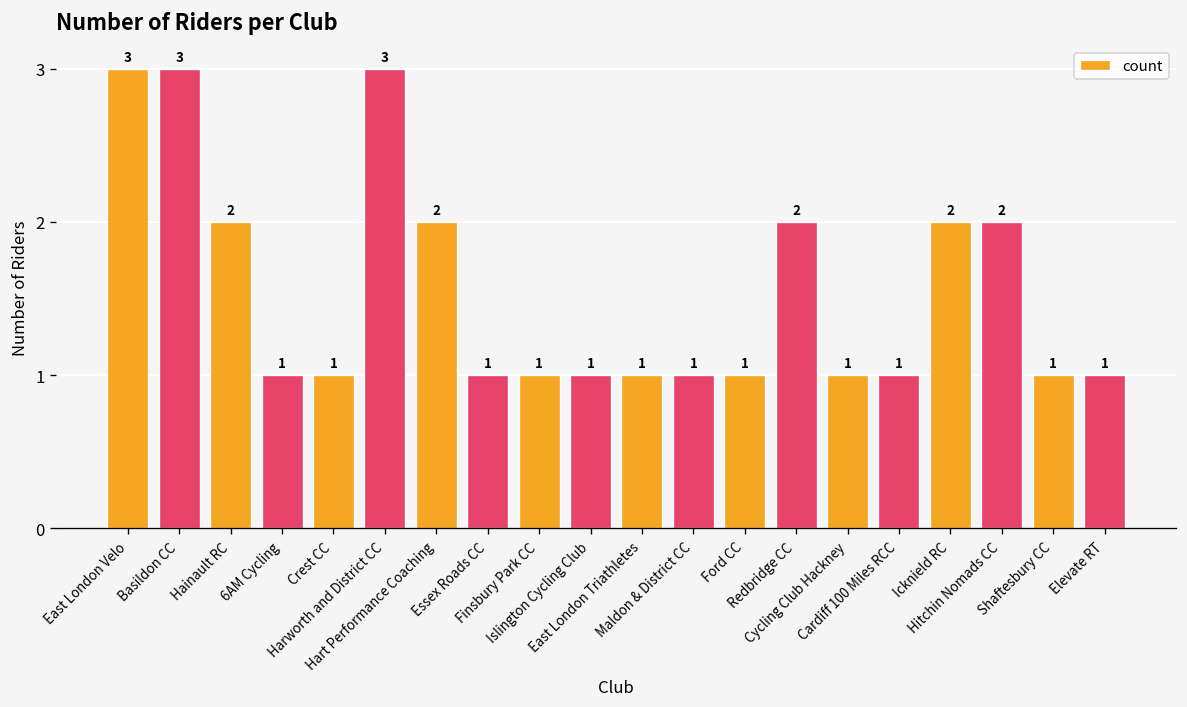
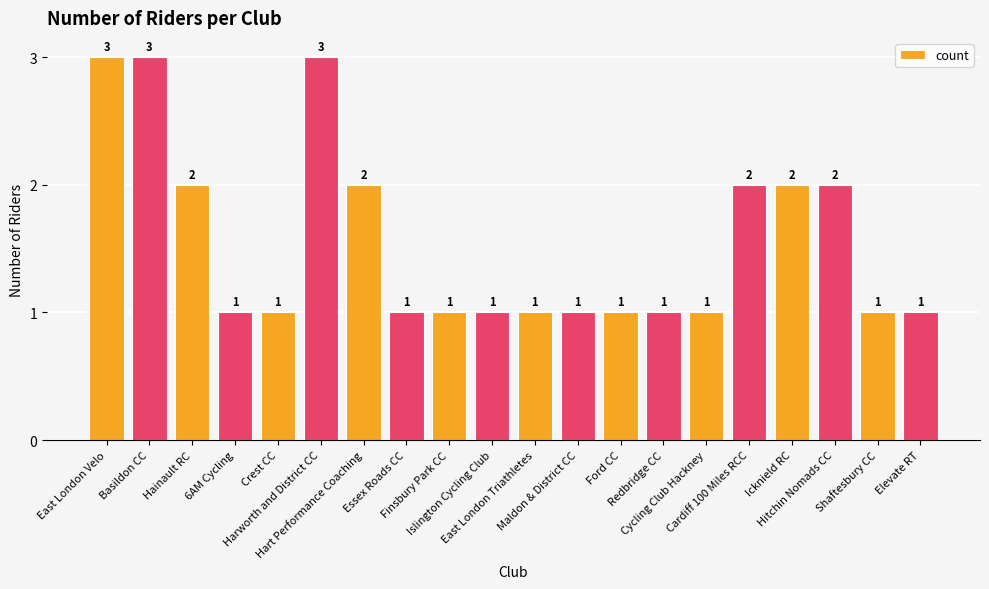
  {
    "East London Velo": 3,
    "Basildon CC": 3,
    "Hainault RC": 2,
    "6AM Cycling": 1,
    "Crest CC": 1,
    "Harworth and District CC": 3,
    "Hart Performance Coaching": 2,
    "Essex Roads CC": 1,
    "Finsbury Park CC": 1,
    "Islington Cycling Club": 1,
    "East London Triathletes": 1,
    "Maldon & District CC": 1,
    "Ford CC": 1,
-   "Redbridge CC": 2,
+   "Redbridge CC": 1,
    "Cycling Club Hackney": 1,
-   "Cardiff 100 Miles RCC": 1,
+   "Cardiff 100 Miles RCC": 2,
    "Icknield RC": 2,
    "Hitchin Nomads CC": 2,
    "Shaftesbury CC": 1,
    "Elevate RT": 1
  }
